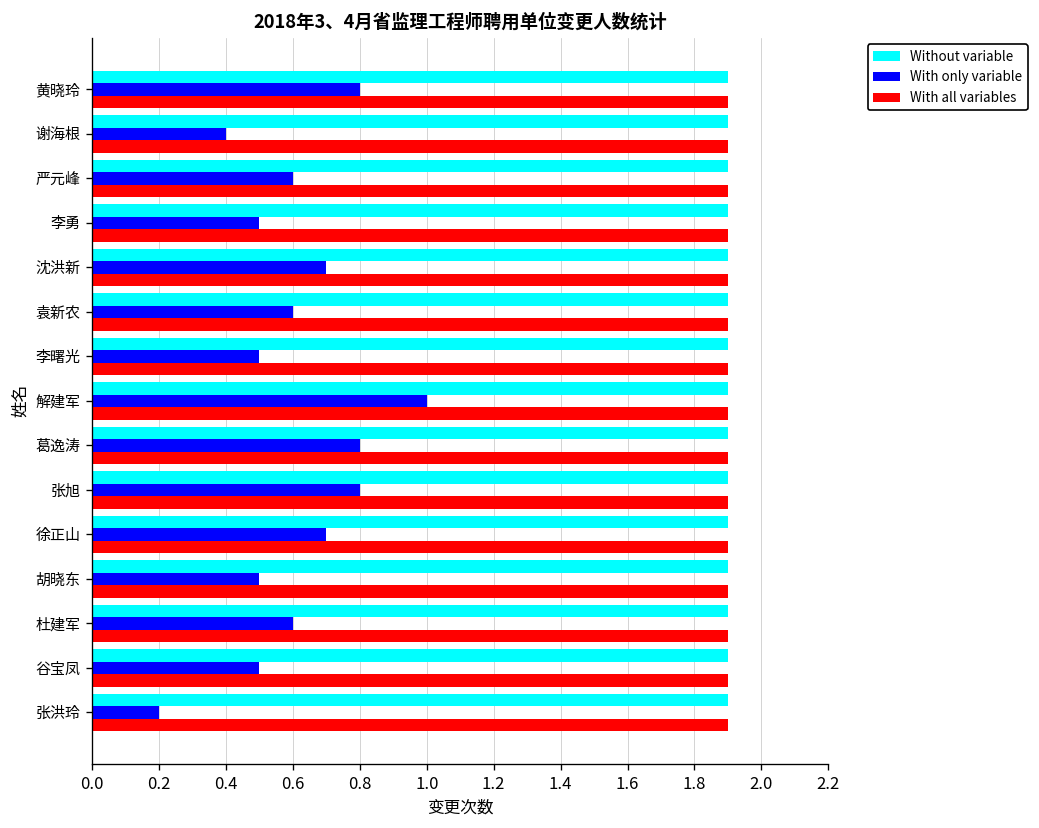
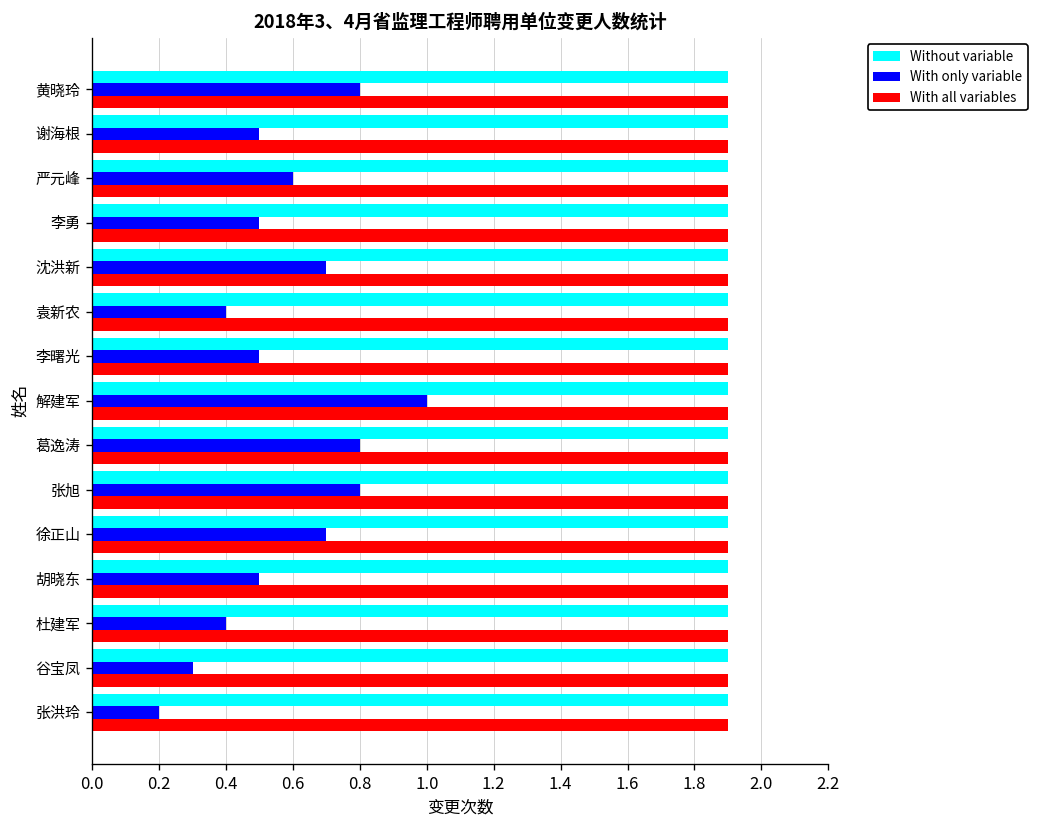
  {
    "Without variable": {
      "黄晓玲": 1.9,
      "谢海根": 1.9,
      "严元峰": 1.9,
      "李勇": 1.9,
      "沈洪新": 1.9,
      "袁新农": 1.9,
      "李曙光": 1.9,
      "解建军": 1.9,
      "葛逸涛": 1.9,
      "张旭": 1.9,
      "徐正山": 1.9,
      "胡晓东": 1.9,
      "杜建军": 1.9,
      "谷宝凤": 1.9,
      "张洪玲": 1.9
    },
    "With only variable": {
      "黄晓玲": 0.8,
-     "谢海根": 0.4,
+     "谢海根": 0.5,
      "严元峰": 0.6,
      "李勇": 0.5,
      "沈洪新": 0.7,
-     "袁新农": 0.6,
+     "袁新农": 0.4,
      "李曙光": 0.5,
      "解建军": 1.0,
      "葛逸涛": 0.8,
      "张旭": 0.8,
      "徐正山": 0.7,
      "胡晓东": 0.5,
-     "杜建军": 0.6,
-     "谷宝凤": 0.5,
+     "杜建军": 0.4,
+     "谷宝凤": 0.3,
      "张洪玲": 0.2
    },
    "With all variables": {
      "黄晓玲": 1.9,
      "谢海根": 1.9,
      "严元峰": 1.9,
      "李勇": 1.9,
      "沈洪新": 1.9,
      "袁新农": 1.9,
      "李曙光": 1.9,
      "解建军": 1.9,
      "葛逸涛": 1.9,
      "张旭": 1.9,
      "徐正山": 1.9,
      "胡晓东": 1.9,
      "杜建军": 1.9,
      "谷宝凤": 1.9,
      "张洪玲": 1.9
    }
  }
